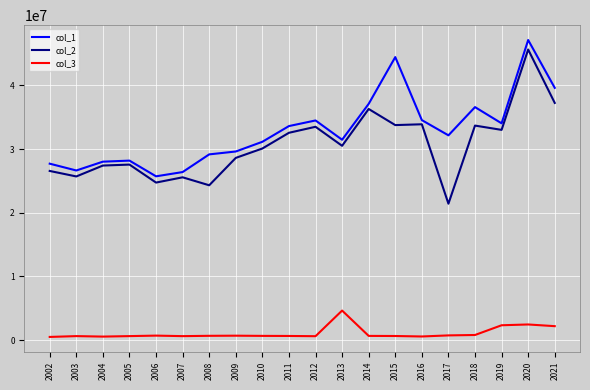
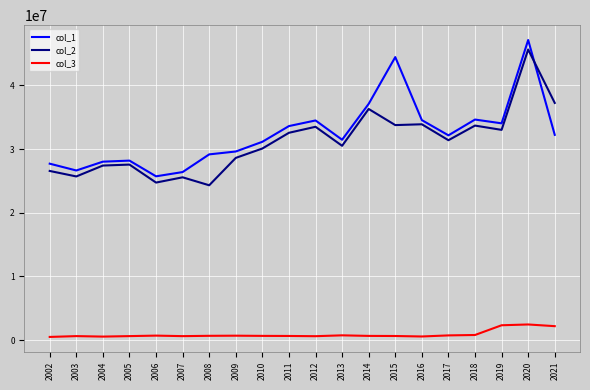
  {
    "col_1": {
      "2002": 28000000,
      "2003": 27000000,
      "2004": 28000000,
      "2005": 28000000,
      "2006": 26000000,
      "2007": 26000000,
      "2008": 29000000,
      "2009": 30000000,
      "2010": 31000000,
      "2011": 34000000,
      "2012": 34000000,
      "2013": 31000000,
      "2014": 37000000,
      "2015": 44000000,
      "2016": 35000000,
      "2017": 32000000,
-     "2018": 37000000,
+     "2018": 35000000,
      "2019": 34000000,
      "2020": 47000000,
-     "2021": 40000000
+     "2021": 32000000
    },
    "col_2": {
      "2002": 27000000,
      "2003": 26000000,
      "2004": 27000000,
      "2005": 28000000,
      "2006": 25000000,
      "2007": 26000000,
      "2008": 24000000,
      "2009": 29000000,
      "2010": 30000000,
      "2011": 33000000,
      "2012": 33000000,
      "2013": 31000000,
      "2014": 36000000,
      "2015": 34000000,
      "2016": 34000000,
-     "2017": 21000000,
+     "2017": 31000000,
      "2018": 34000000,
      "2019": 33000000,
      "2020": 46000000,
      "2021": 37000000
    },
    "col_3": {
      "2002": 0,
      "2003": 1000000,
      "2004": 1000000,
      "2005": 1000000,
      "2006": 1000000,
      "2007": 1000000,
      "2008": 1000000,
      "2009": 1000000,
      "2010": 1000000,
      "2011": 1000000,
      "2012": 1000000,
-     "2013": 5000000,
+     "2013": 1000000,
      "2014": 1000000,
      "2015": 1000000,
      "2016": 1000000,
      "2017": 1000000,
      "2018": 1000000,
      "2019": 2000000,
      "2020": 2000000,
      "2021": 2000000
    }
  }
